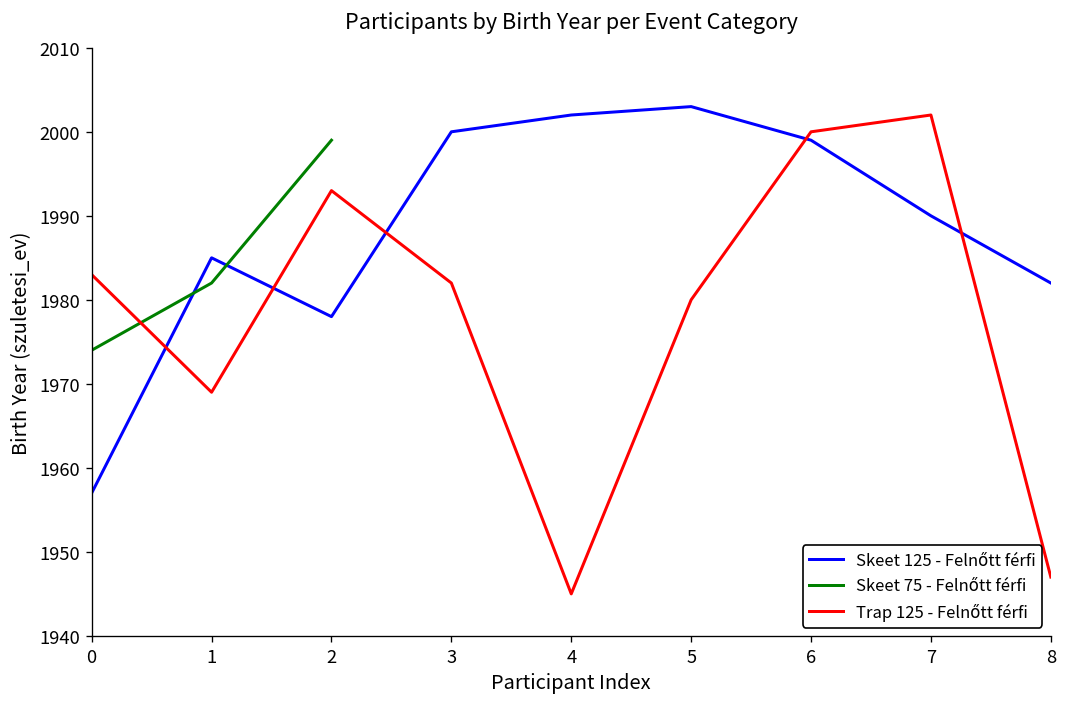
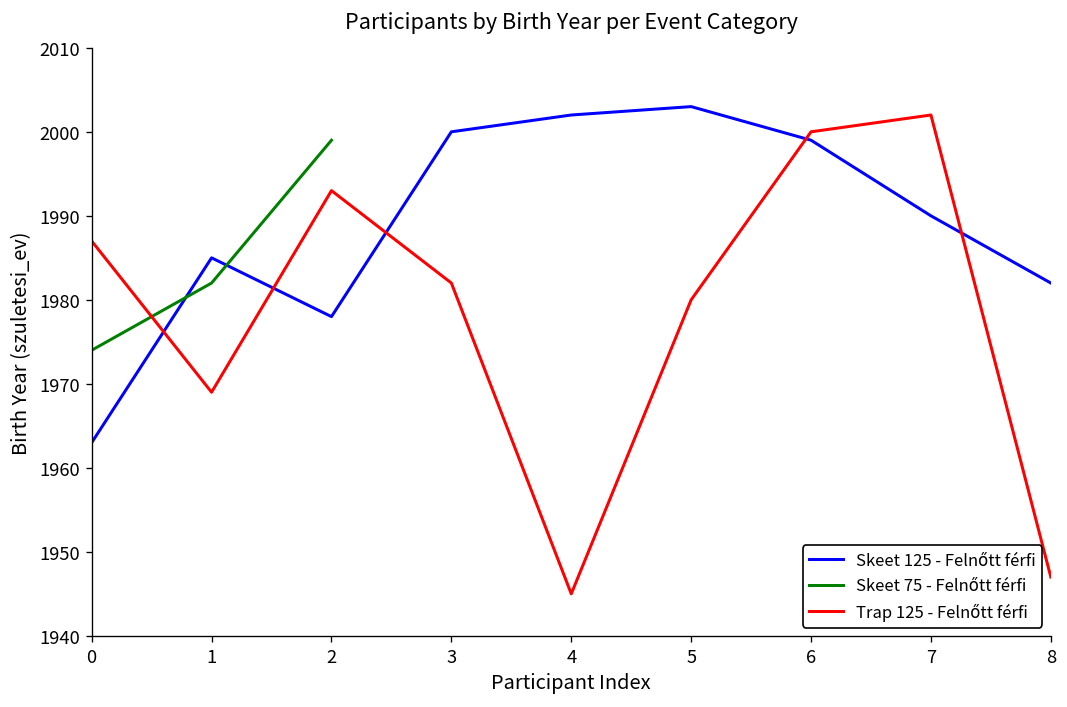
  {
    "Skeet 125 - Felnőtt férfi": {
-     "0": 1957,
+     "0": 1963,
      "1": 1985,
      "2": 1978,
      "3": 2000,
      "4": 2002,
      "5": 2003,
      "6": 1999,
      "7": 1990,
      "8": 1982
    },
    "Skeet 75 - Felnőtt férfi": {
      "0": 1974,
      "1": 1982,
      "2": 1999
    },
    "Trap 125 - Felnőtt férfi": {
-     "0": 1983,
+     "0": 1987,
      "1": 1969,
      "2": 1993,
      "3": 1982,
      "4": 1945,
      "5": 1980,
      "6": 2000,
      "7": 2002,
      "8": 1947
    }
  }
